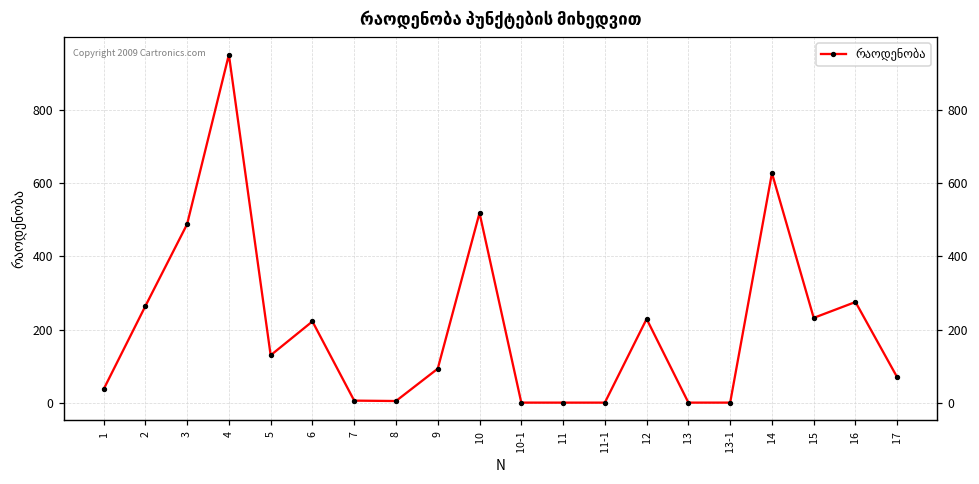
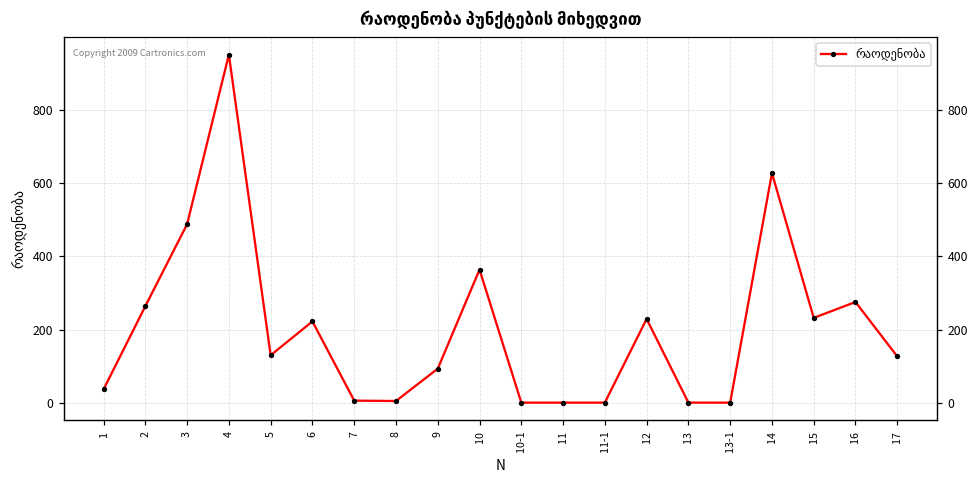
  {
    "1": 40,
    "2": 260,
    "3": 490,
    "5": 130,
    "6": 220,
    "7": 10,
    "8": 0,
    "9": 90,
-   "10": 520,
+   "10": 360,
    "10-1": 0,
    "11": 0,
    "11-1": 0,
    "12": 230,
    "13": 0,
    "13-1": 0,
    "14": 630,
    "15": 230,
    "16": 280,
-   "17": 70
+   "17": 130
  }
